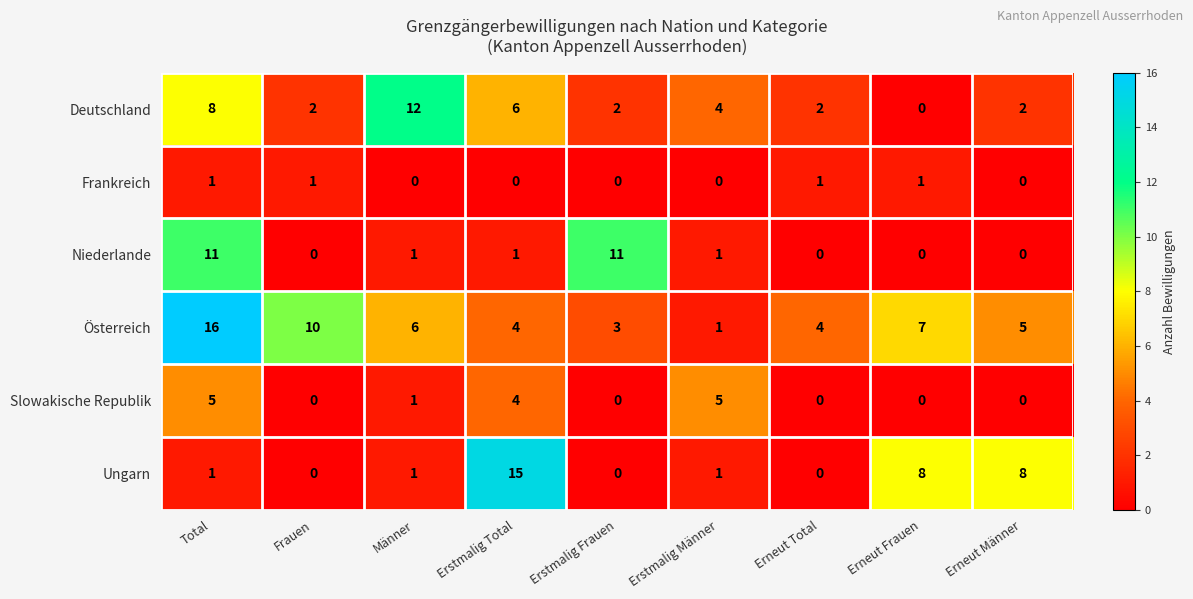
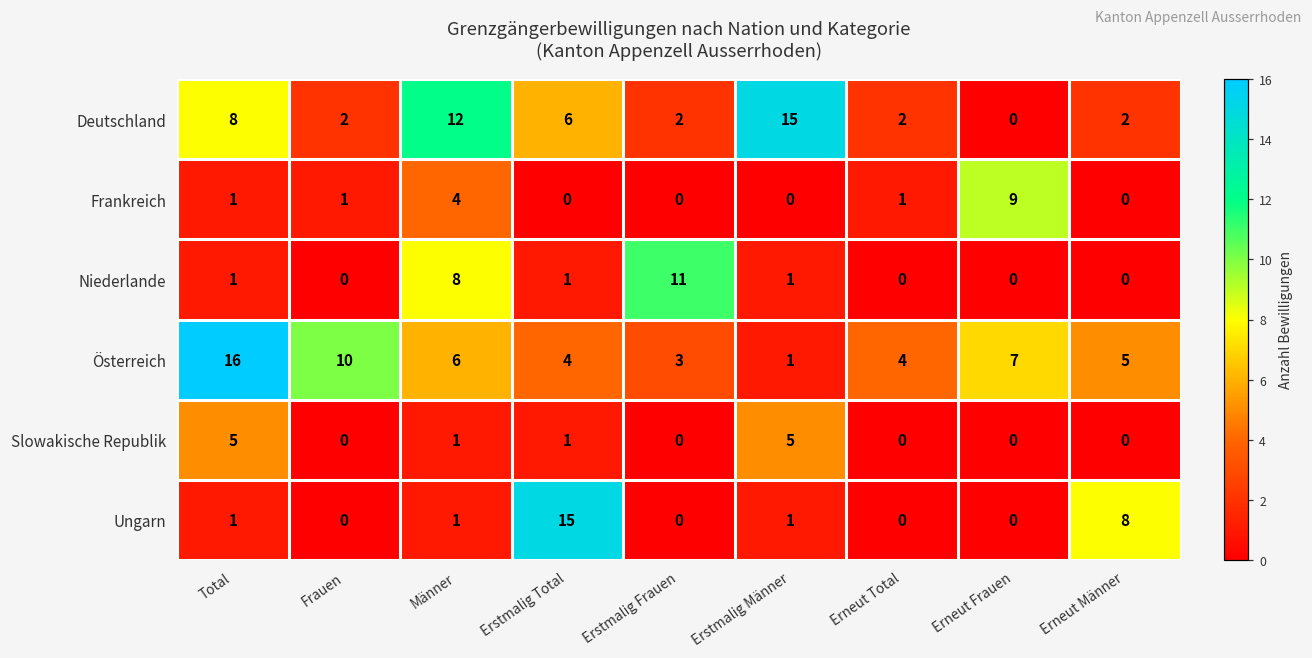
  {
    "Deutschland": {
      "Total": 8,
      "Frauen": 2,
      "Männer": 12,
      "Erstmalig Total": 6,
      "Erstmalig Frauen": 2,
-     "Erstmalig Männer": 4,
+     "Erstmalig Männer": 15,
      "Erneut Total": 2,
      "Erneut Frauen": 0,
      "Erneut Männer": 2
    },
    "Frankreich": {
      "Total": 1,
      "Frauen": 1,
-     "Männer": 0,
+     "Männer": 4,
      "Erstmalig Total": 0,
      "Erstmalig Frauen": 0,
      "Erstmalig Männer": 0,
      "Erneut Total": 1,
-     "Erneut Frauen": 1,
+     "Erneut Frauen": 9,
      "Erneut Männer": 0
    },
    "Niederlande": {
-     "Total": 11,
+     "Total": 1,
      "Frauen": 0,
-     "Männer": 1,
+     "Männer": 8,
      "Erstmalig Total": 1,
      "Erstmalig Frauen": 11,
      "Erstmalig Männer": 1,
      "Erneut Total": 0,
      "Erneut Frauen": 0,
      "Erneut Männer": 0
    },
    "Österreich": {
      "Total": 16,
      "Frauen": 10,
      "Männer": 6,
      "Erstmalig Total": 4,
      "Erstmalig Frauen": 3,
      "Erstmalig Männer": 1,
      "Erneut Total": 4,
      "Erneut Frauen": 7,
      "Erneut Männer": 5
    },
    "Slowakische Republik": {
      "Total": 5,
      "Frauen": 0,
      "Männer": 1,
-     "Erstmalig Total": 4,
+     "Erstmalig Total": 1,
      "Erstmalig Frauen": 0,
      "Erstmalig Männer": 5,
      "Erneut Total": 0,
      "Erneut Frauen": 0,
      "Erneut Männer": 0
    },
    "Ungarn": {
      "Total": 1,
      "Frauen": 0,
      "Männer": 1,
      "Erstmalig Total": 15,
      "Erstmalig Frauen": 0,
      "Erstmalig Männer": 1,
      "Erneut Total": 0,
-     "Erneut Frauen": 8,
+     "Erneut Frauen": 0,
      "Erneut Männer": 8
    }
  }
